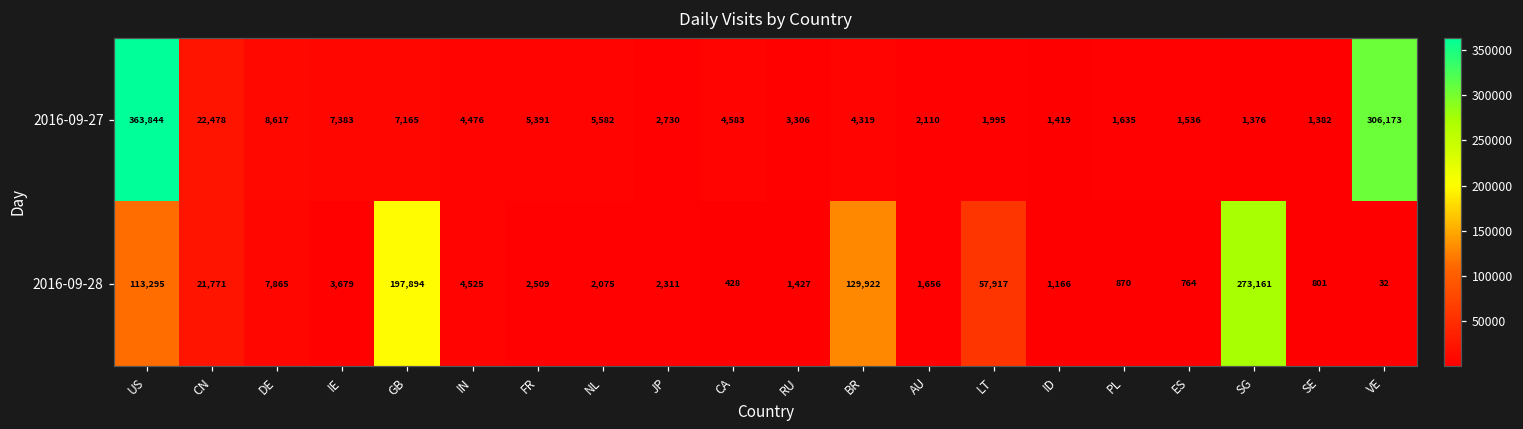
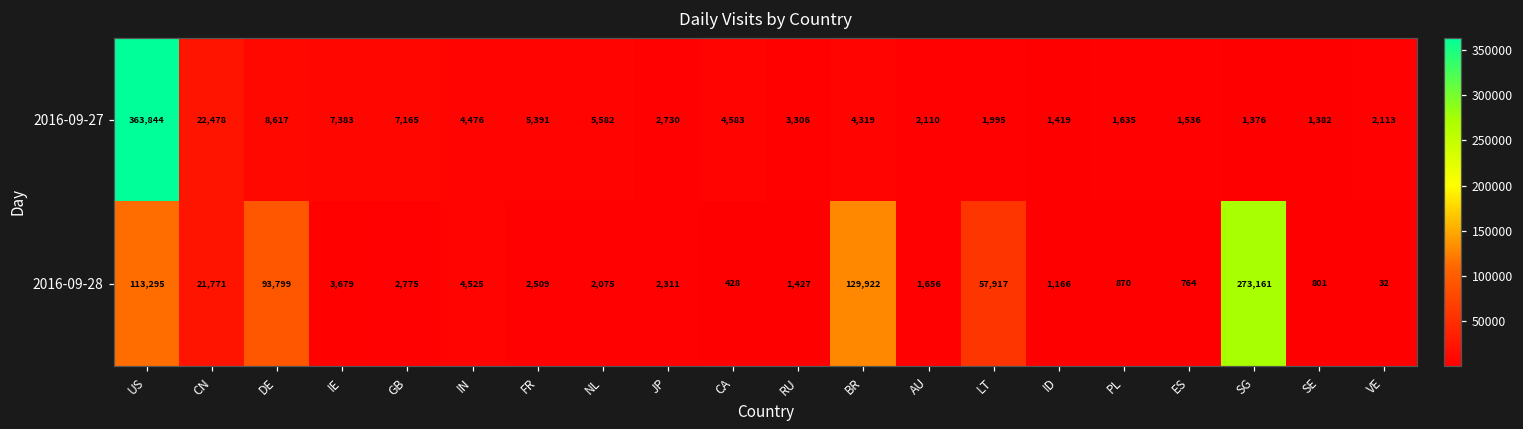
  {
    "2016-09-27": {
      "US": "363,844",
      "CN": "22,478",
      "DE": "8,617",
      "IE": "7,383",
      "GB": "7,165",
      "IN": "4,476",
      "FR": "5,391",
      "NL": "5,582",
      "JP": "2,730",
      "CA": "4,583",
      "RU": "3,306",
      "BR": "4,319",
      "AU": "2,110",
      "LT": "1,995",
      "ID": "1,419",
      "PL": "1,635",
      "ES": "1,536",
      "SG": "1,376",
      "SE": "1,382",
-     "VE": "306,173"
+     "VE": "2,113"
    },
    "2016-09-28": {
      "US": "113,295",
      "CN": "21,771",
-     "DE": "7,865",
+     "DE": "93,799",
      "IE": "3,679",
-     "GB": "197,894",
+     "GB": "2,775",
      "IN": "4,525",
      "FR": "2,509",
      "NL": "2,075",
      "JP": "2,311",
      "CA": "428",
      "RU": "1,427",
      "BR": "129,922",
      "AU": "1,656",
      "LT": "57,917",
      "ID": "1,166",
      "PL": "870",
      "ES": "764",
      "SG": "273,161",
      "SE": "801",
      "VE": "32"
    }
  }
